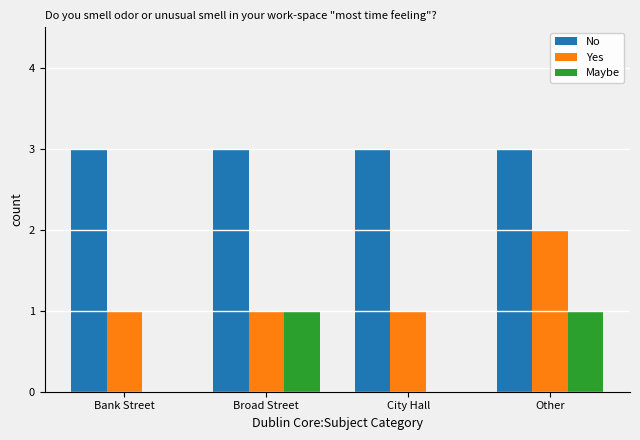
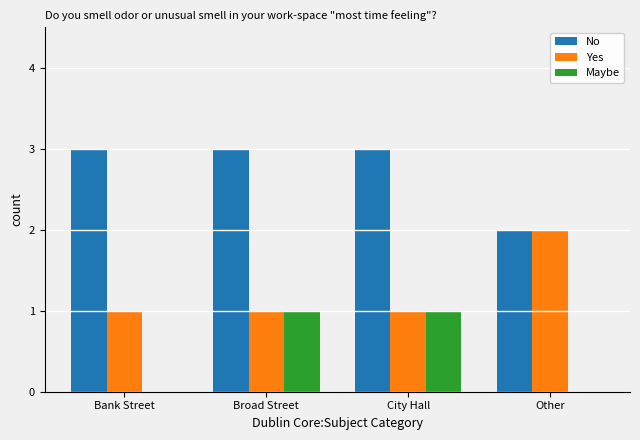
  {
    "No": {
      "Bank Street": 3,
      "Broad Street": 3,
      "City Hall": 3,
-     "Other": 3
+     "Other": 2
    },
    "Yes": {
      "Bank Street": 1,
      "Broad Street": 1,
      "City Hall": 1,
      "Other": 2
    },
    "Maybe": {
      "Bank Street": 0,
      "Broad Street": 1,
-     "City Hall": 0,
-     "Other": 1
+     "City Hall": 1,
+     "Other": 0
    }
  }
